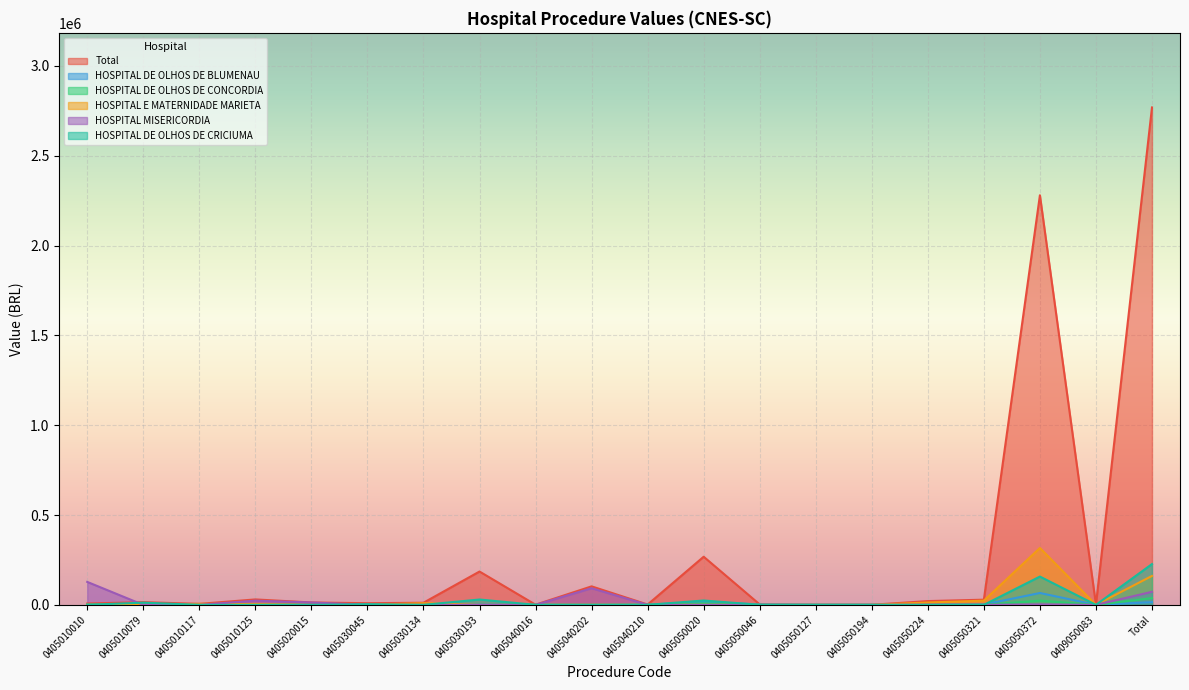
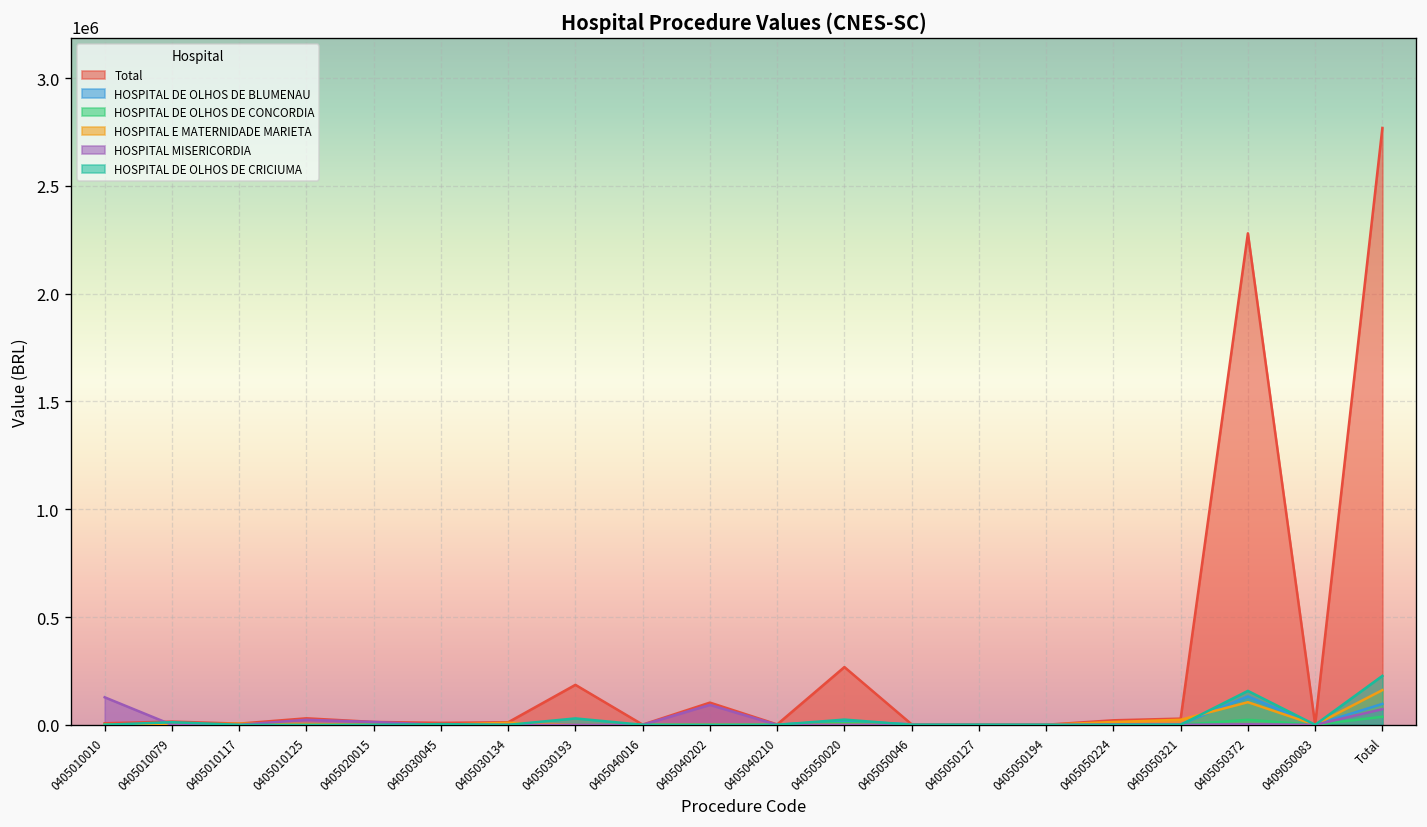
  {
    "Total": {
      "0405030193": 190000,
      "0405050020": 270000,
      "0405050372": 2280000,
      "Total": 2770000
    },
    "HOSPITAL DE OLHOS DE BLUMENAU": {
-     "0405050372": 70000,
-     "Total": 10000
+     "0405050372": 130000,
+     "Total": 100000
    },
    "HOSPITAL E MATERNIDADE MARIETA": {
-     "0405050372": 320000,
+     "0405050372": 100000,
      "Total": 160000
    },
    "HOSPITAL MISERICORDIA": {
      "0405010010": 130000,
      "0405050372": 0,
      "Total": 70000
    }
  }
